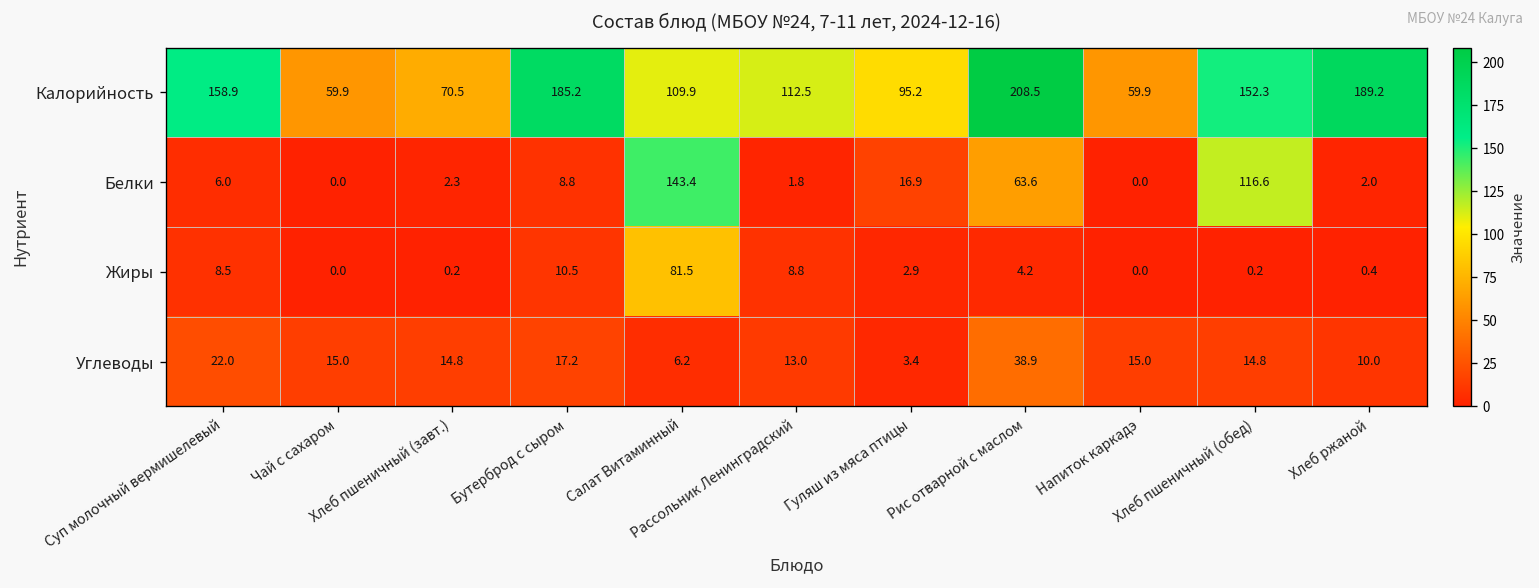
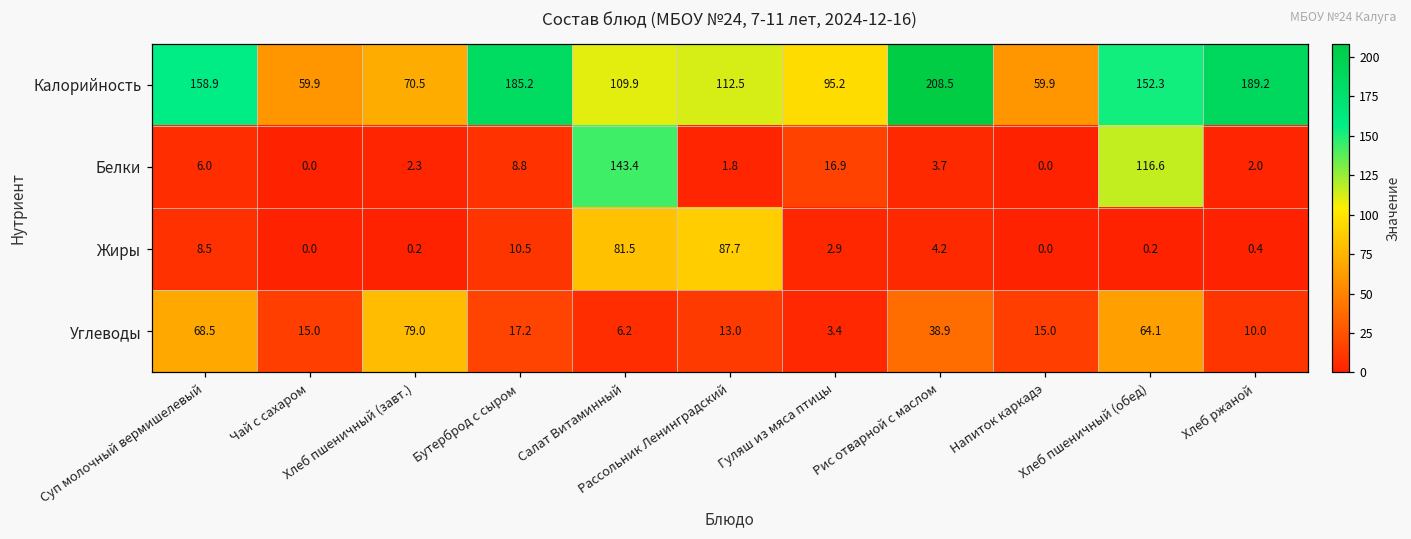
  {
    "Калорийность": {
      "Суп молочный вермишелевый": 158.9,
      "Чай с сахаром": 59.9,
      "Хлеб пшеничный (завт.)": 70.5,
      "Бутерброд с сыром": 185.2,
      "Салат Витаминный": 109.9,
      "Рассольник Ленинградский": 112.5,
      "Гуляш из мяса птицы": 95.2,
      "Рис отварной с маслом": 208.5,
      "Напиток каркадэ": 59.9,
      "Хлеб пшеничный (обед)": 152.3,
      "Хлеб ржаной": 189.2
    },
    "Белки": {
      "Суп молочный вермишелевый": 6.0,
      "Чай с сахаром": 0.0,
      "Хлеб пшеничный (завт.)": 2.3,
      "Бутерброд с сыром": 8.8,
      "Салат Витаминный": 143.4,
      "Рассольник Ленинградский": 1.8,
      "Гуляш из мяса птицы": 16.9,
-     "Рис отварной с маслом": 63.6,
+     "Рис отварной с маслом": 3.7,
      "Напиток каркадэ": 0.0,
      "Хлеб пшеничный (обед)": 116.6,
      "Хлеб ржаной": 2.0
    },
    "Жиры": {
      "Суп молочный вермишелевый": 8.5,
      "Чай с сахаром": 0.0,
      "Хлеб пшеничный (завт.)": 0.2,
      "Бутерброд с сыром": 10.5,
      "Салат Витаминный": 81.5,
-     "Рассольник Ленинградский": 8.8,
+     "Рассольник Ленинградский": 87.7,
      "Гуляш из мяса птицы": 2.9,
      "Рис отварной с маслом": 4.2,
      "Напиток каркадэ": 0.0,
      "Хлеб пшеничный (обед)": 0.2,
      "Хлеб ржаной": 0.4
    },
    "Углеводы": {
-     "Суп молочный вермишелевый": 22.0,
+     "Суп молочный вермишелевый": 68.5,
      "Чай с сахаром": 15.0,
-     "Хлеб пшеничный (завт.)": 14.8,
+     "Хлеб пшеничный (завт.)": 79.0,
      "Бутерброд с сыром": 17.2,
      "Салат Витаминный": 6.2,
      "Рассольник Ленинградский": 13.0,
      "Гуляш из мяса птицы": 3.4,
      "Рис отварной с маслом": 38.9,
      "Напиток каркадэ": 15.0,
-     "Хлеб пшеничный (обед)": 14.8,
+     "Хлеб пшеничный (обед)": 64.1,
      "Хлеб ржаной": 10.0
    }
  }
